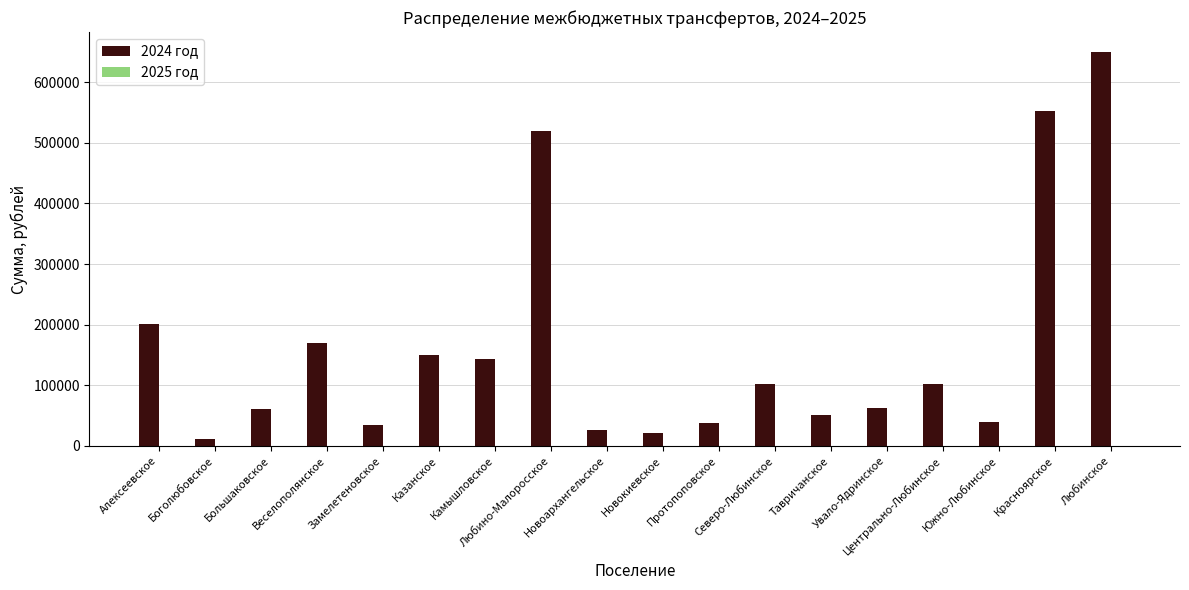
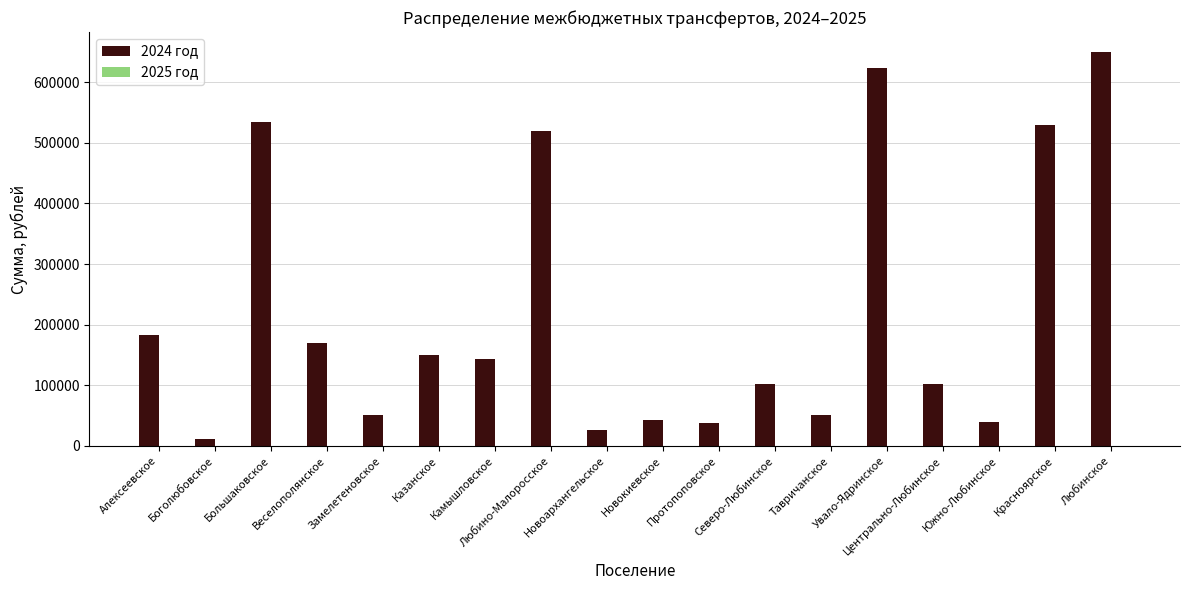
  {
    "2024 год": {
-     "Алексеевское": 200000,
+     "Алексеевское": 180000,
      "Боголюбовское": 10000,
-     "Большаковское": 60000,
+     "Большаковское": 530000,
      "Веселополянское": 170000,
-     "Замелетеновское": 30000,
+     "Замелетеновское": 50000,
      "Казанское": 150000,
      "Камышловское": 140000,
      "Любино-Малоросское": 520000,
      "Новоархангельское": 30000,
-     "Новокиевское": 20000,
+     "Новокиевское": 40000,
      "Протопоповское": 40000,
      "Северо-Любинское": 100000,
      "Тавричанское": 50000,
-     "Увало-Ядринское": 60000,
+     "Увало-Ядринское": 620000,
      "Центрально-Любинское": 100000,
      "Южно-Любинское": 40000,
-     "Красноярское": 550000,
+     "Красноярское": 530000,
      "Любинское": 650000
    },
    "2025 год": {
      "Алексеевское": 0,
      "Боголюбовское": 0,
      "Большаковское": 0,
      "Веселополянское": 0,
      "Замелетеновское": 0,
      "Казанское": 0,
      "Камышловское": 0,
      "Любино-Малоросское": 0,
      "Новоархангельское": 0,
      "Новокиевское": 0,
      "Протопоповское": 0,
      "Северо-Любинское": 0,
      "Тавричанское": 0,
      "Увало-Ядринское": 0,
      "Центрально-Любинское": 0,
      "Южно-Любинское": 0,
      "Красноярское": 0,
      "Любинское": 0
    }
  }
